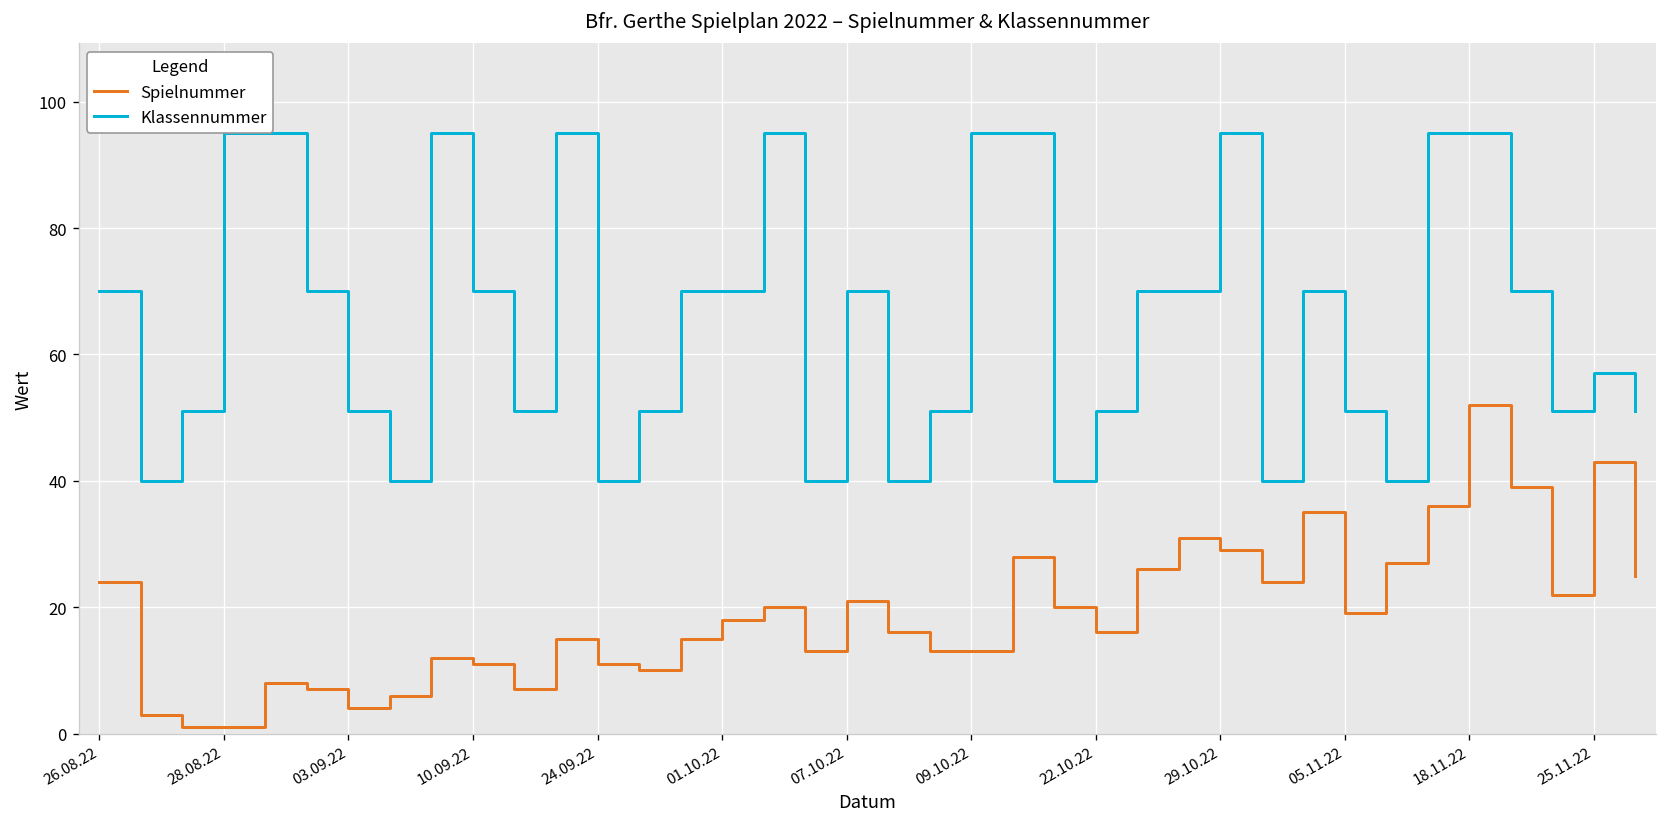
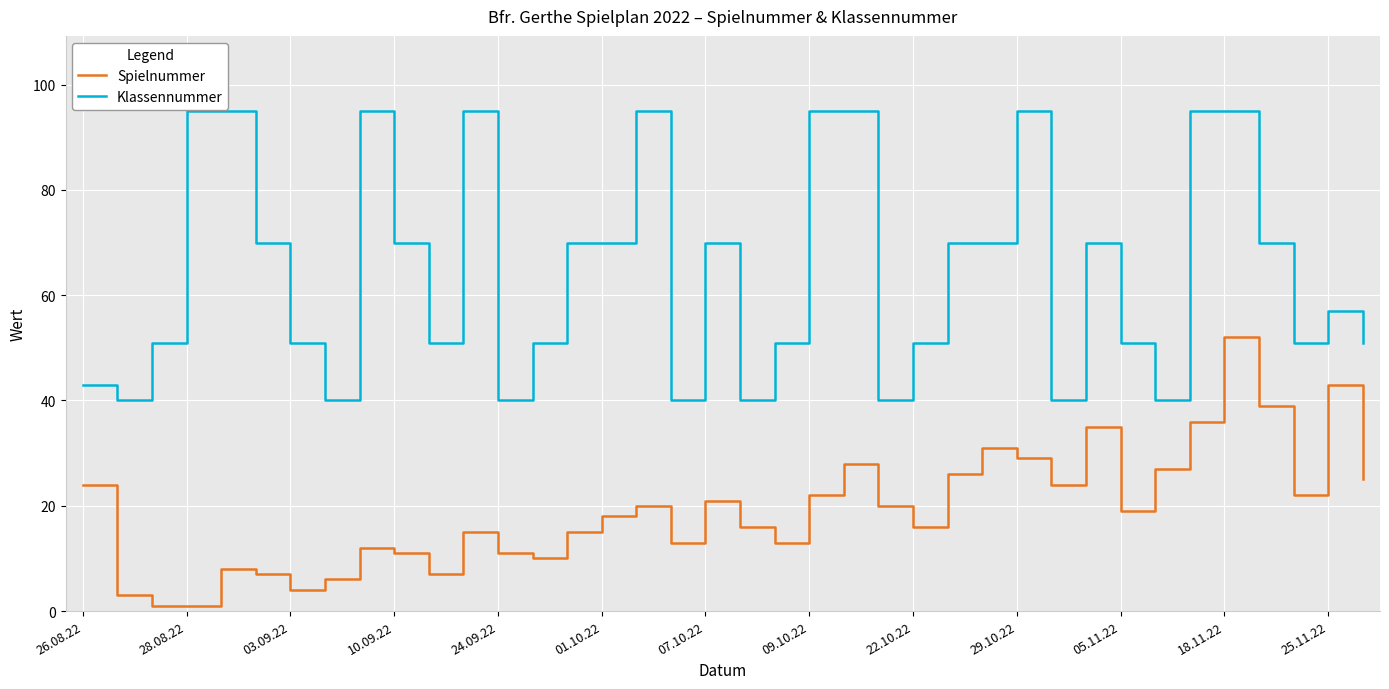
  {
    "Spielnummer": {
      "26.08.22": 24,
      "28.08.22": 1,
      "07.10.22": 21,
-     "09.10.22": 13,
+     "09.10.22": 22,
      "18.11.22": 52,
      "25.11.22": 43
    },
    "Klassennummer": {
-     "26.08.22": 70,
+     "26.08.22": 43,
      "28.08.22": 95,
      "07.10.22": 70,
      "09.10.22": 95,
      "18.11.22": 95,
      "25.11.22": 57
    }
  }
